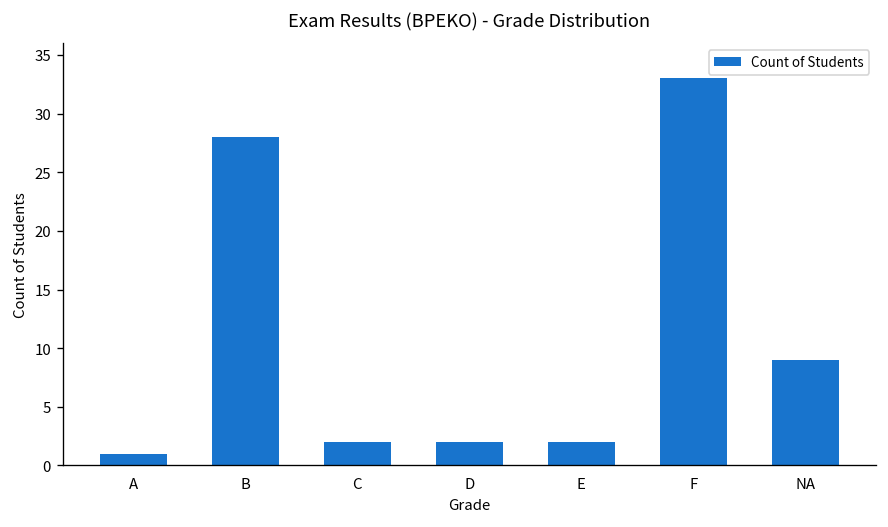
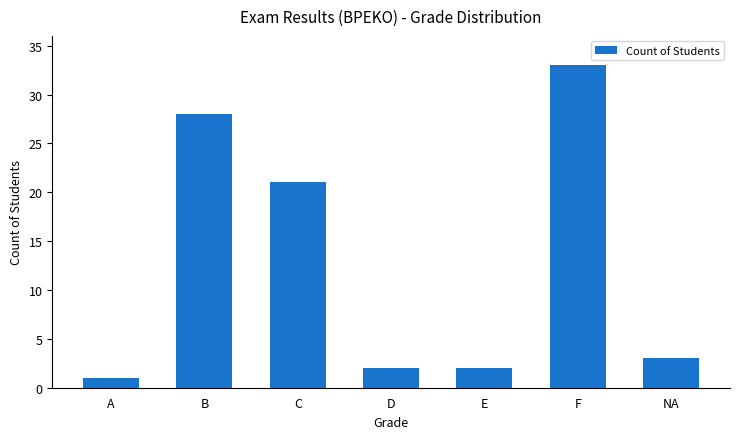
  {
    "A": 1,
    "B": 28,
-   "C": 2,
+   "C": 21,
    "D": 2,
    "E": 2,
    "F": 33,
-   "NA": 9
+   "NA": 3
  }
